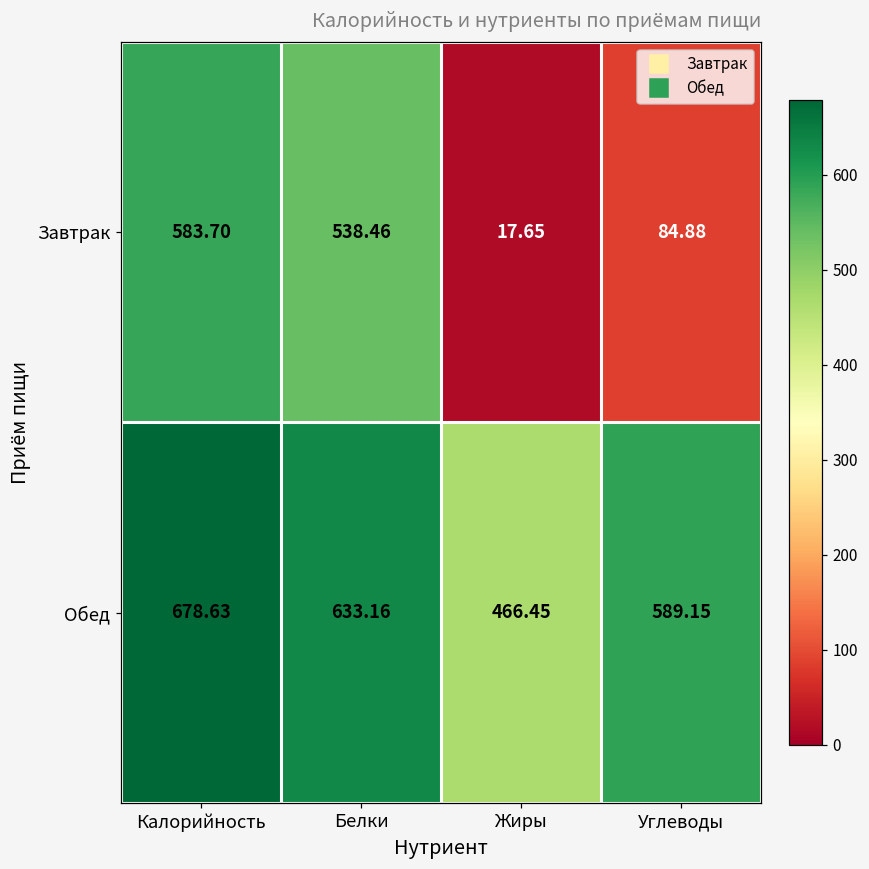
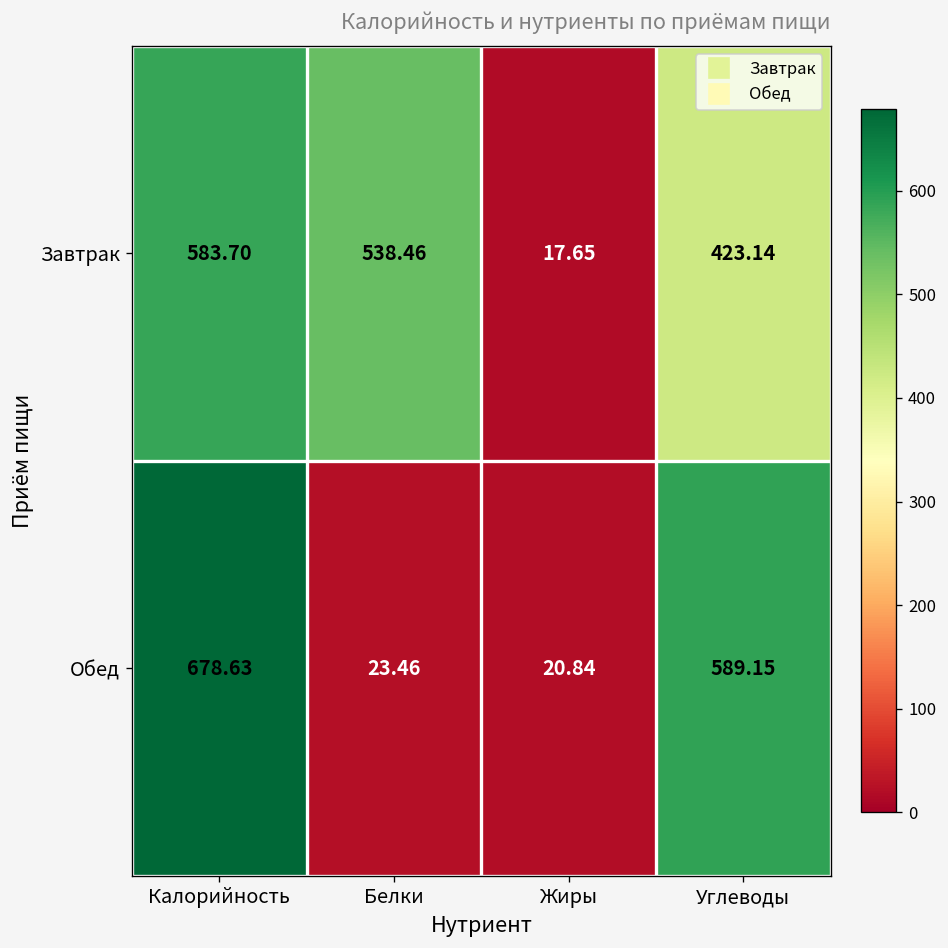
  {
    "Завтрак": {
      "Калорийность": 583.70,
      "Белки": 538.46,
      "Жиры": 17.65,
-     "Углеводы": 84.88
+     "Углеводы": 423.14
    },
    "Обед": {
      "Калорийность": 678.63,
-     "Белки": 633.16,
-     "Жиры": 466.45,
+     "Белки": 23.46,
+     "Жиры": 20.84,
      "Углеводы": 589.15
    }
  }
